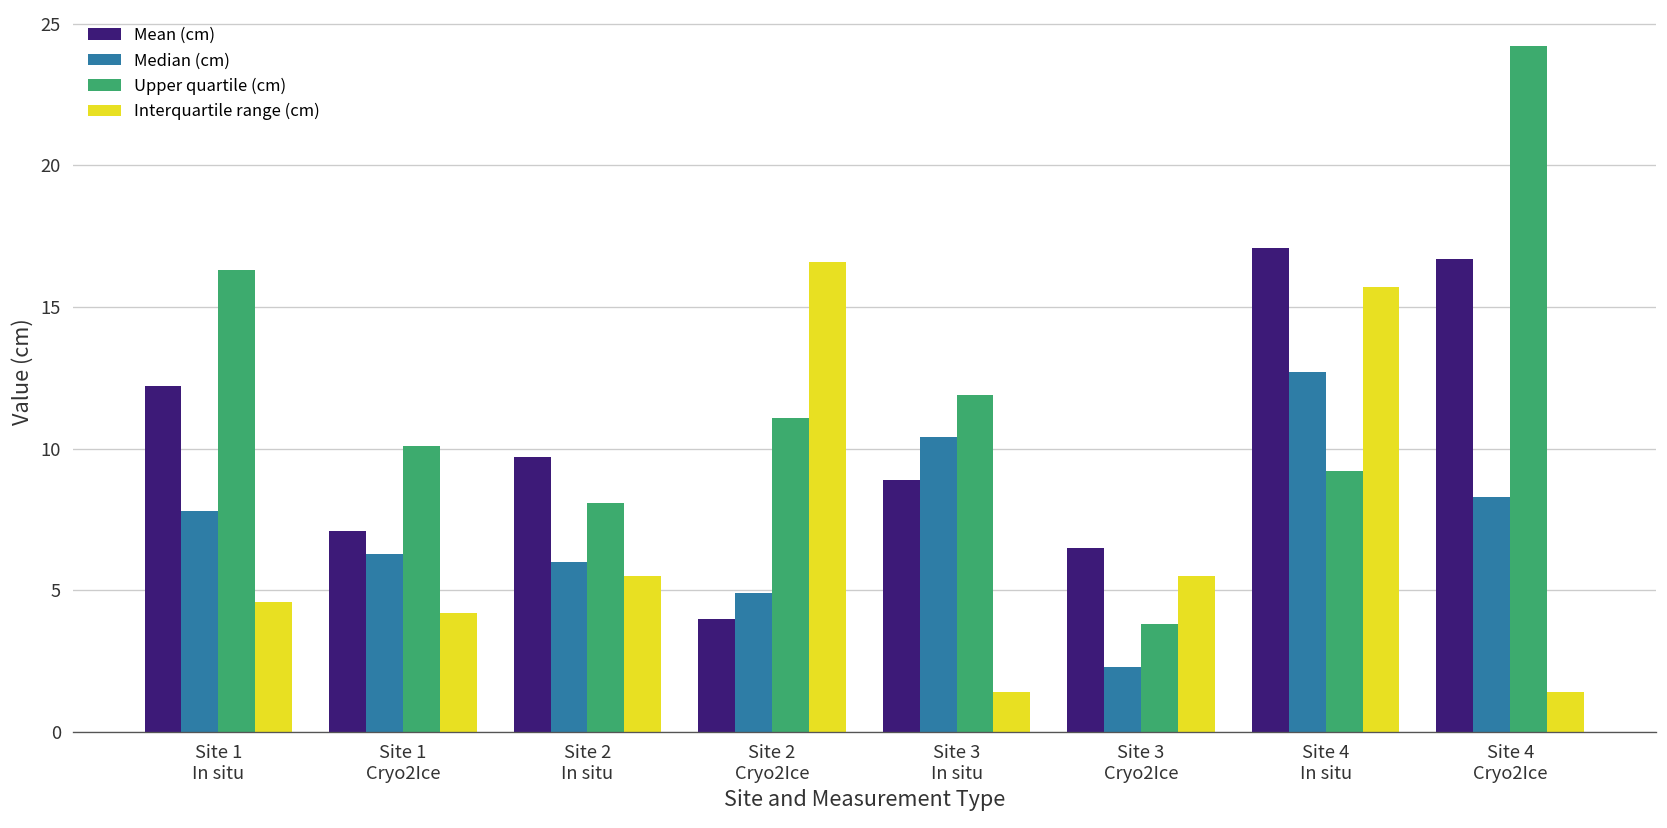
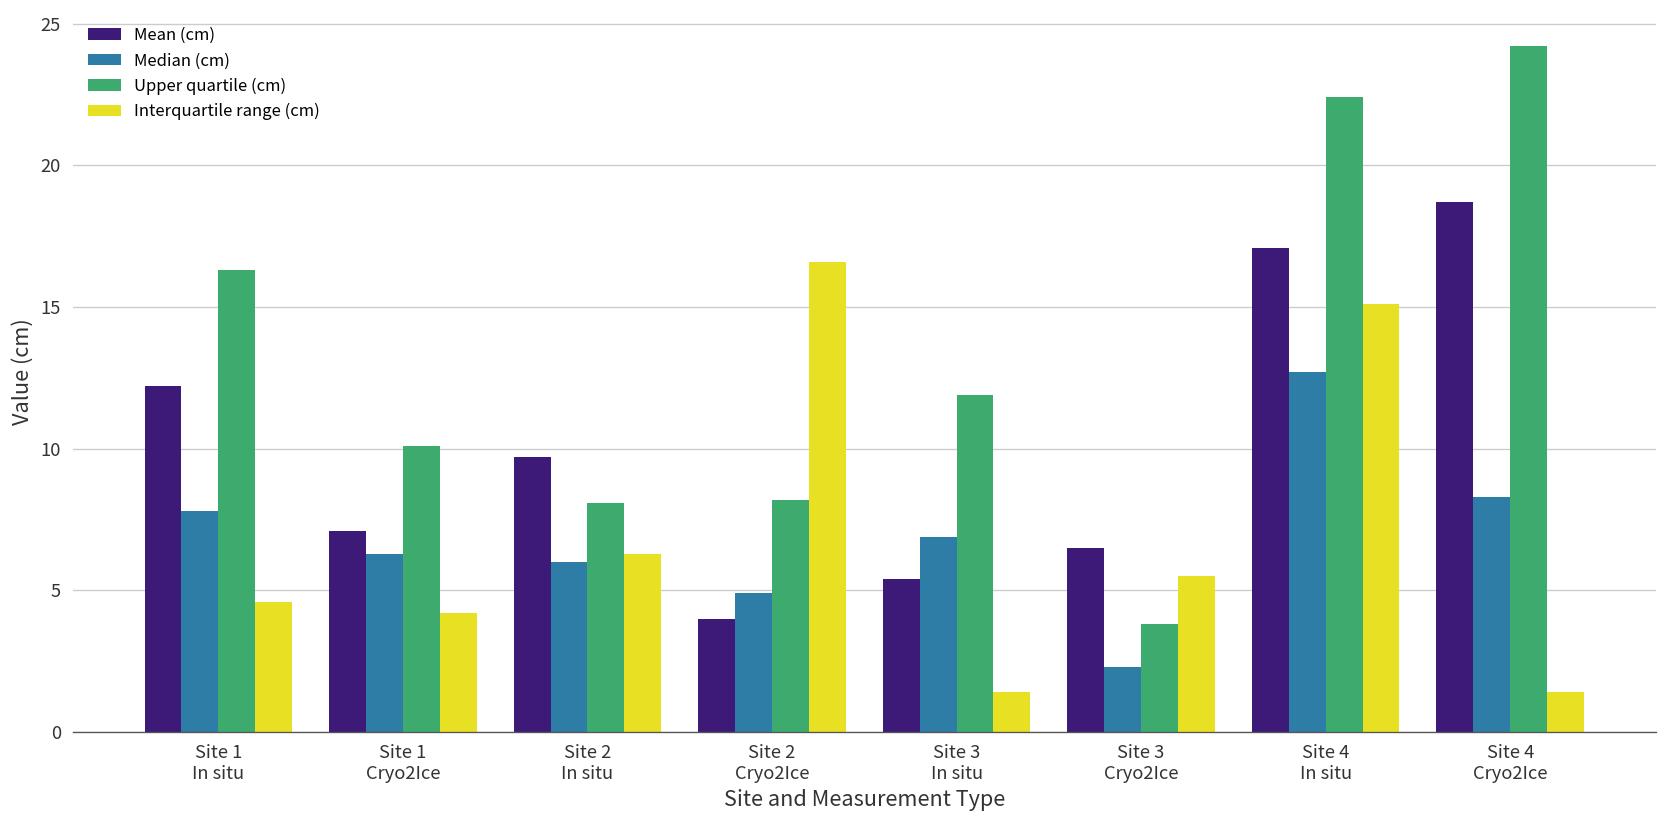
  {
    "Mean (cm)": {
      "Site 1 In situ": 12.2,
      "Site 1 Cryo2Ice": 7.1,
      "Site 2 In situ": 9.7,
      "Site 2 Cryo2Ice": 4.0,
-     "Site 3 In situ": 8.9,
+     "Site 3 In situ": 5.4,
      "Site 3 Cryo2Ice": 6.5,
      "Site 4 In situ": 17.1,
-     "Site 4 Cryo2Ice": 16.7
+     "Site 4 Cryo2Ice": 18.7
    },
    "Median (cm)": {
      "Site 1 In situ": 7.8,
      "Site 1 Cryo2Ice": 6.3,
      "Site 2 In situ": 6.0,
      "Site 2 Cryo2Ice": 4.9,
-     "Site 3 In situ": 10.4,
+     "Site 3 In situ": 6.9,
      "Site 3 Cryo2Ice": 2.3,
      "Site 4 In situ": 12.7,
      "Site 4 Cryo2Ice": 8.3
    },
    "Upper quartile (cm)": {
      "Site 1 In situ": 16.3,
      "Site 1 Cryo2Ice": 10.1,
      "Site 2 In situ": 8.1,
-     "Site 2 Cryo2Ice": 11.1,
+     "Site 2 Cryo2Ice": 8.2,
      "Site 3 In situ": 11.9,
      "Site 3 Cryo2Ice": 3.8,
-     "Site 4 In situ": 9.2,
+     "Site 4 In situ": 22.4,
      "Site 4 Cryo2Ice": 24.2
    },
    "Interquartile range (cm)": {
      "Site 1 In situ": 4.6,
      "Site 1 Cryo2Ice": 4.2,
-     "Site 2 In situ": 5.5,
+     "Site 2 In situ": 6.3,
      "Site 2 Cryo2Ice": 16.6,
      "Site 3 In situ": 1.4,
      "Site 3 Cryo2Ice": 5.5,
-     "Site 4 In situ": 15.7,
+     "Site 4 In situ": 15.1,
      "Site 4 Cryo2Ice": 1.4
    }
  }
